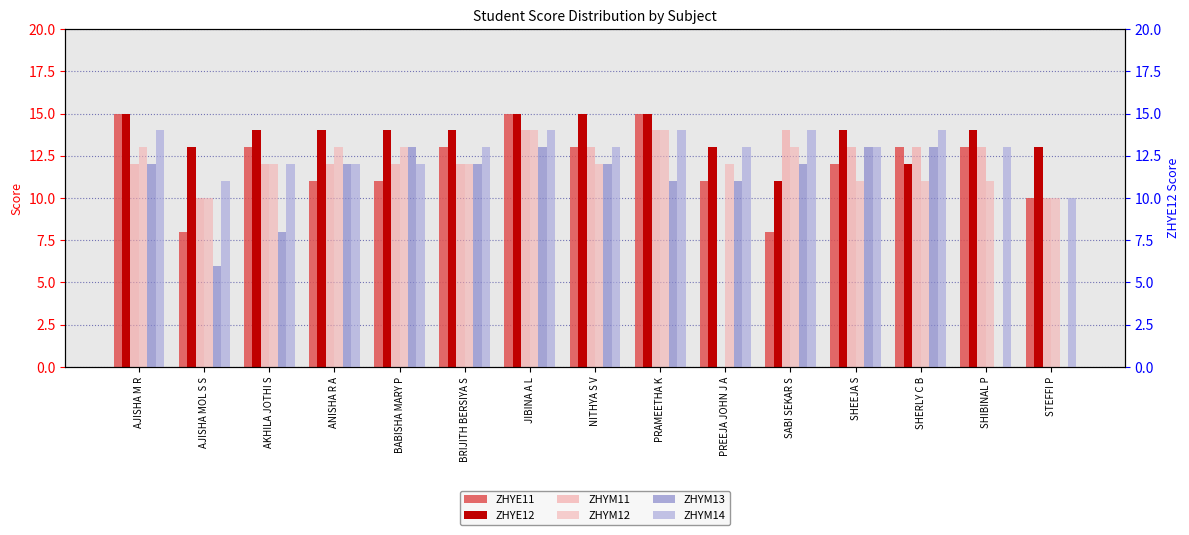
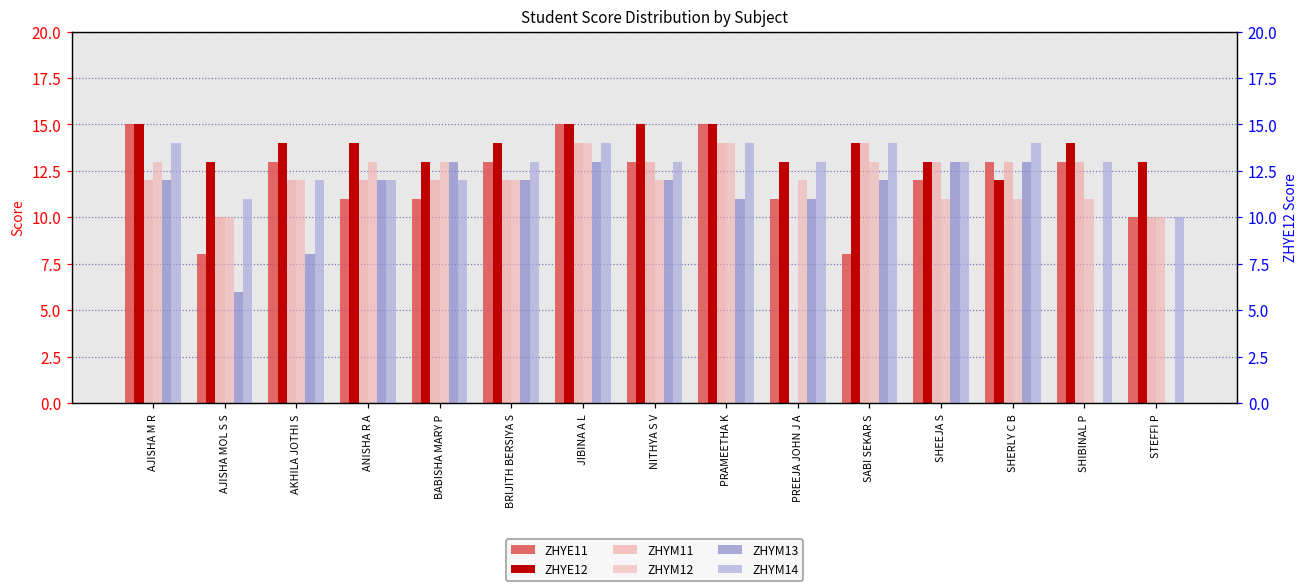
  {
    "ZHYE11": {
      "AJISHA M R": 15,
      "AJISHA MOL S S": 8,
      "AKHILA JOTHI S": 13,
      "ANISHA R A": 11,
      "BABISHA MARY P": 11,
      "BRIJITH BERSIYA S": 13,
      "JIBINA A L": 15,
      "NITHYA S V": 13,
      "PRAMEETHA K": 15,
      "PREEJA JOHN J A": 11,
      "SABI SEKAR S": 8,
      "SHEEJA S": 12,
      "SHERLY C B": 13,
      "SHIBINAL P": 13,
      "STEFFI P": 10
    },
    "ZHYE12": {
      "AJISHA M R": 15,
      "AJISHA MOL S S": 13,
      "AKHILA JOTHI S": 14,
      "ANISHA R A": 14,
-     "BABISHA MARY P": 14,
+     "BABISHA MARY P": 13,
      "BRIJITH BERSIYA S": 14,
      "JIBINA A L": 15,
      "NITHYA S V": 15,
      "PRAMEETHA K": 15,
      "PREEJA JOHN J A": 13,
-     "SABI SEKAR S": 11,
-     "SHEEJA S": 14,
+     "SABI SEKAR S": 14,
+     "SHEEJA S": 13,
      "SHERLY C B": 12,
      "SHIBINAL P": 14,
      "STEFFI P": 13
    }
  }
